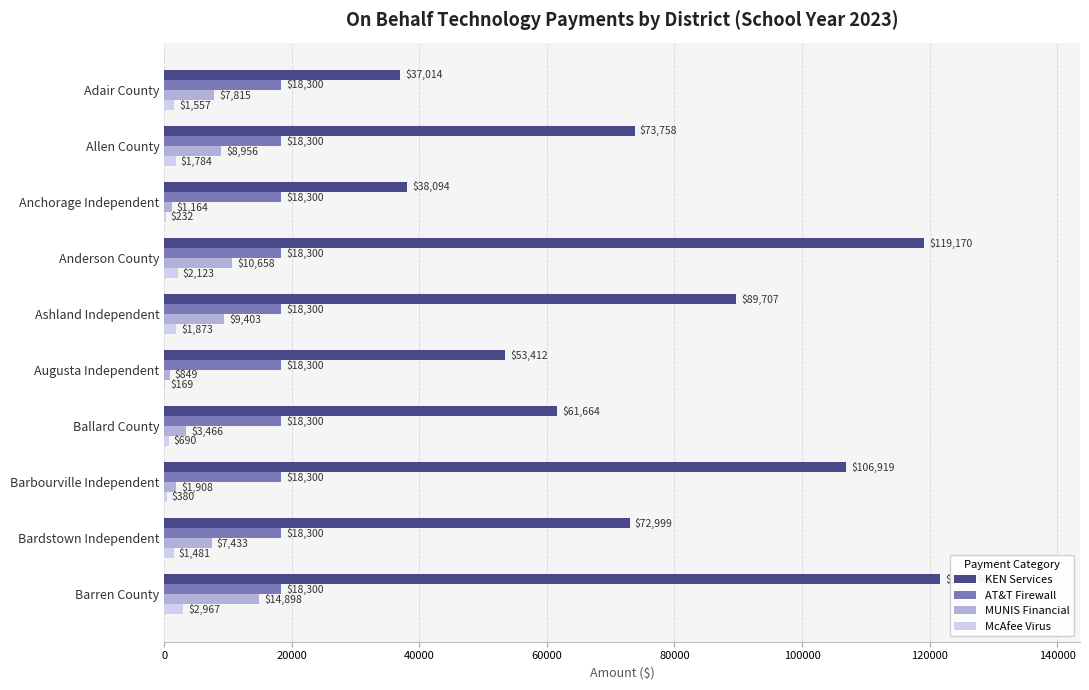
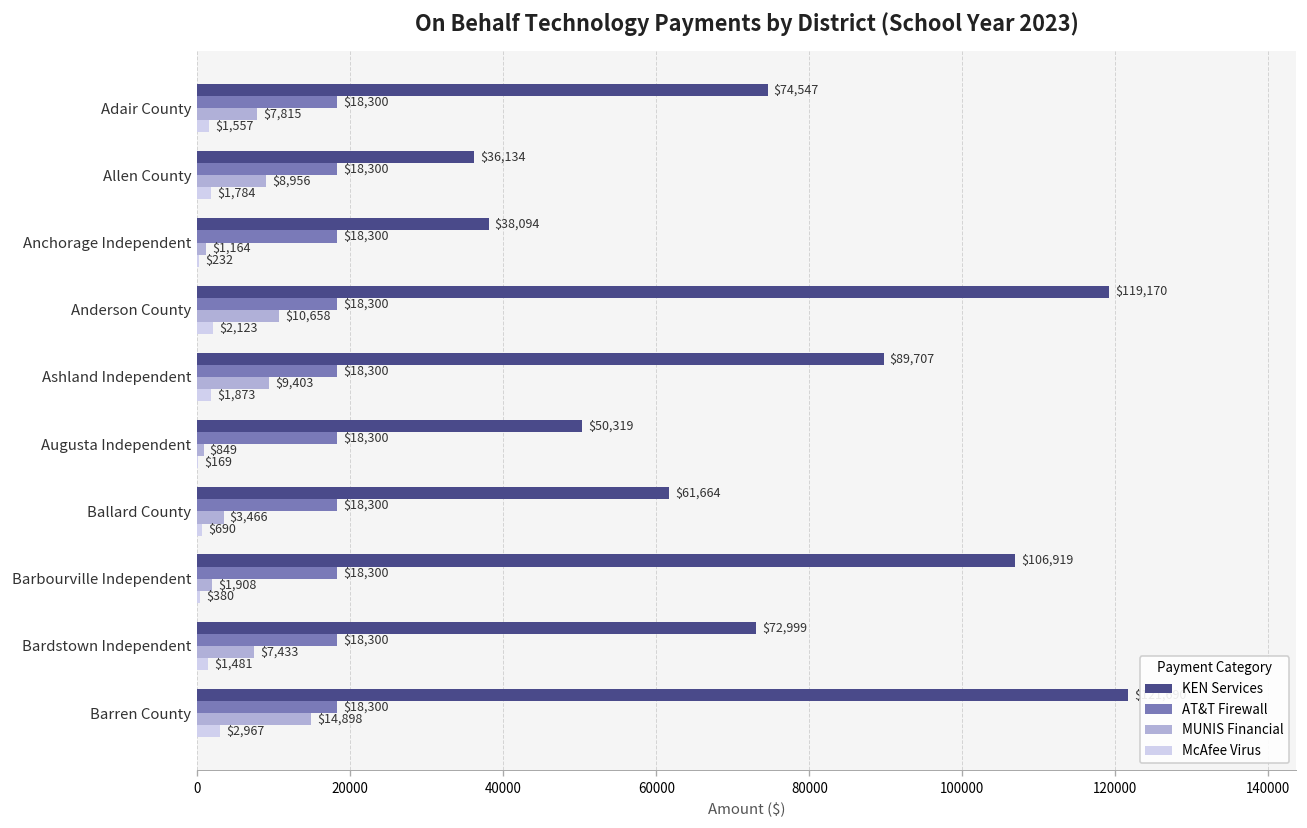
  {
    "KEN Services": {
-     "Adair County": "$37,014",
-     "Allen County": "$73,758",
+     "Adair County": "$74,547",
+     "Allen County": "$36,134",
      "Anchorage Independent": "$38,094",
      "Anderson County": "$119,170",
      "Ashland Independent": "$89,707",
-     "Augusta Independent": "$53,412",
+     "Augusta Independent": "$50,319",
      "Ballard County": "$61,664",
      "Barbourville Independent": "$106,919",
      "Bardstown Independent": "$72,999"
    },
    "AT&T Firewall": {
      "Adair County": "$18,300",
      "Allen County": "$18,300",
      "Anchorage Independent": "$18,300",
      "Anderson County": "$18,300",
      "Ashland Independent": "$18,300",
      "Augusta Independent": "$18,300",
      "Ballard County": "$18,300",
      "Barbourville Independent": "$18,300",
      "Bardstown Independent": "$18,300",
      "Barren County": "$18,300"
    }
  }
